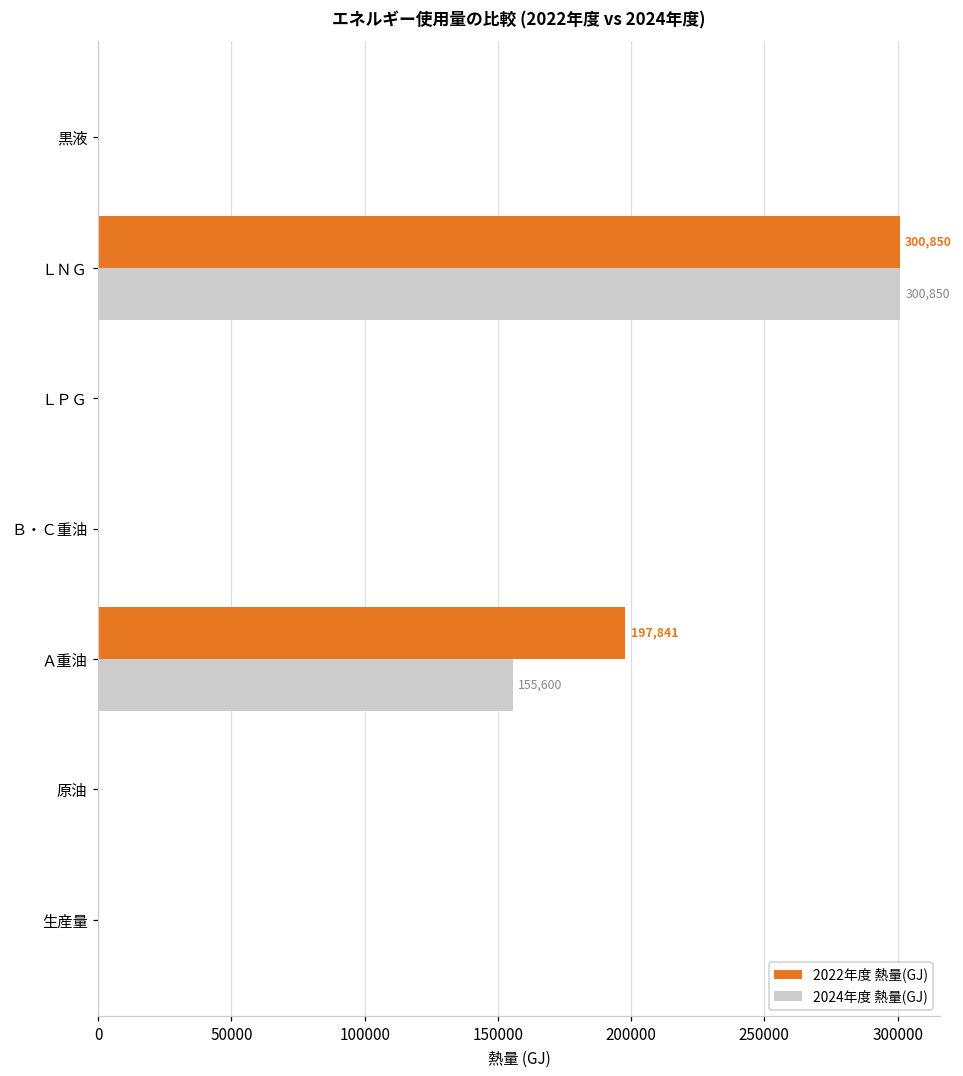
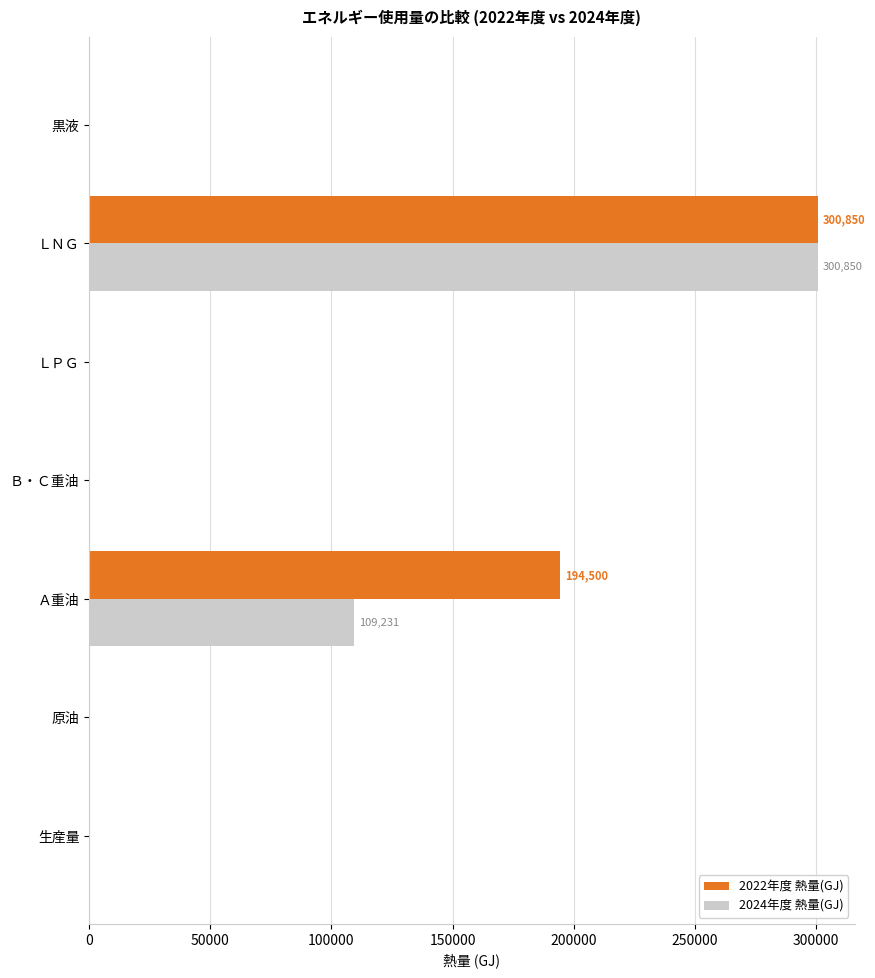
  {
    "2022年度 熱量(GJ)": {
      "ＬＮＧ": "300,850",
-     "Ａ重油": "197,841"
+     "Ａ重油": "194,500"
    },
    "2024年度 熱量(GJ)": {
      "ＬＮＧ": "300,850",
-     "Ａ重油": "155,600"
+     "Ａ重油": "109,231"
    }
  }
